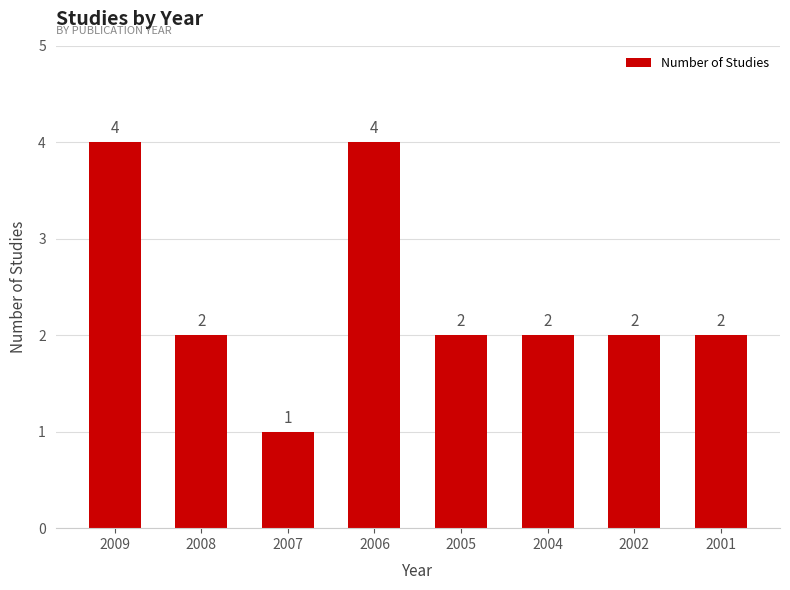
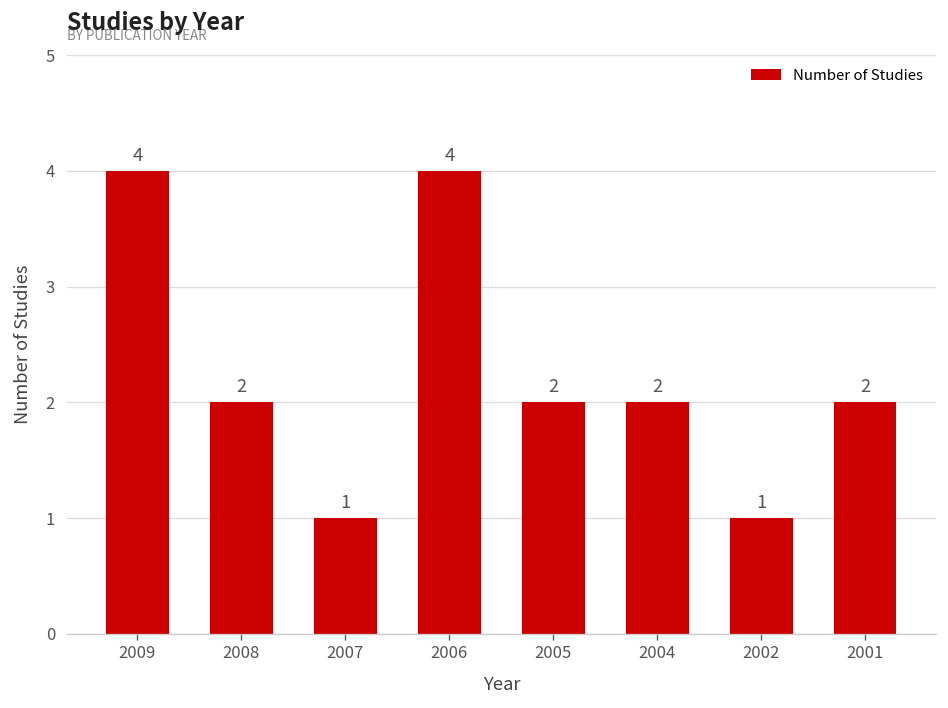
  {
    "2009": 4,
    "2008": 2,
    "2007": 1,
    "2006": 4,
    "2005": 2,
    "2004": 2,
-   "2002": 2,
+   "2002": 1,
    "2001": 2
  }
